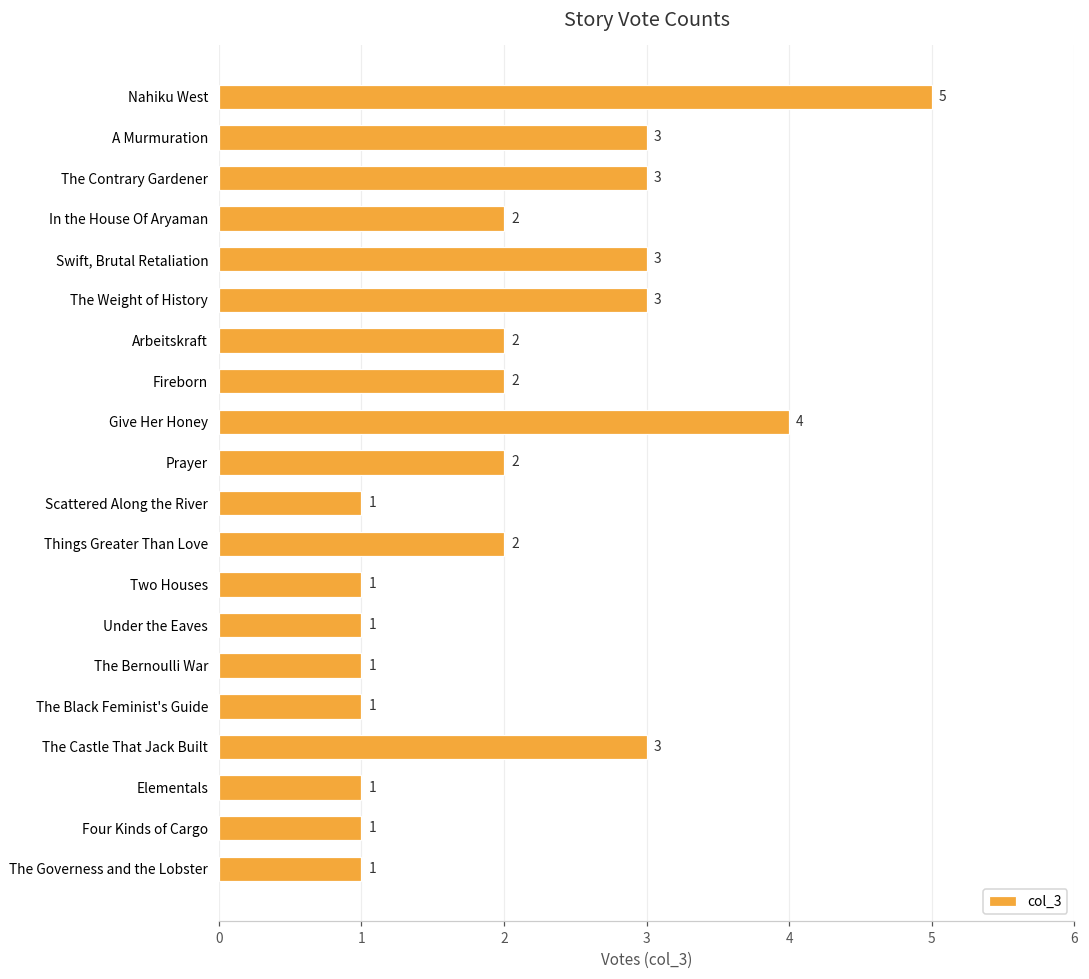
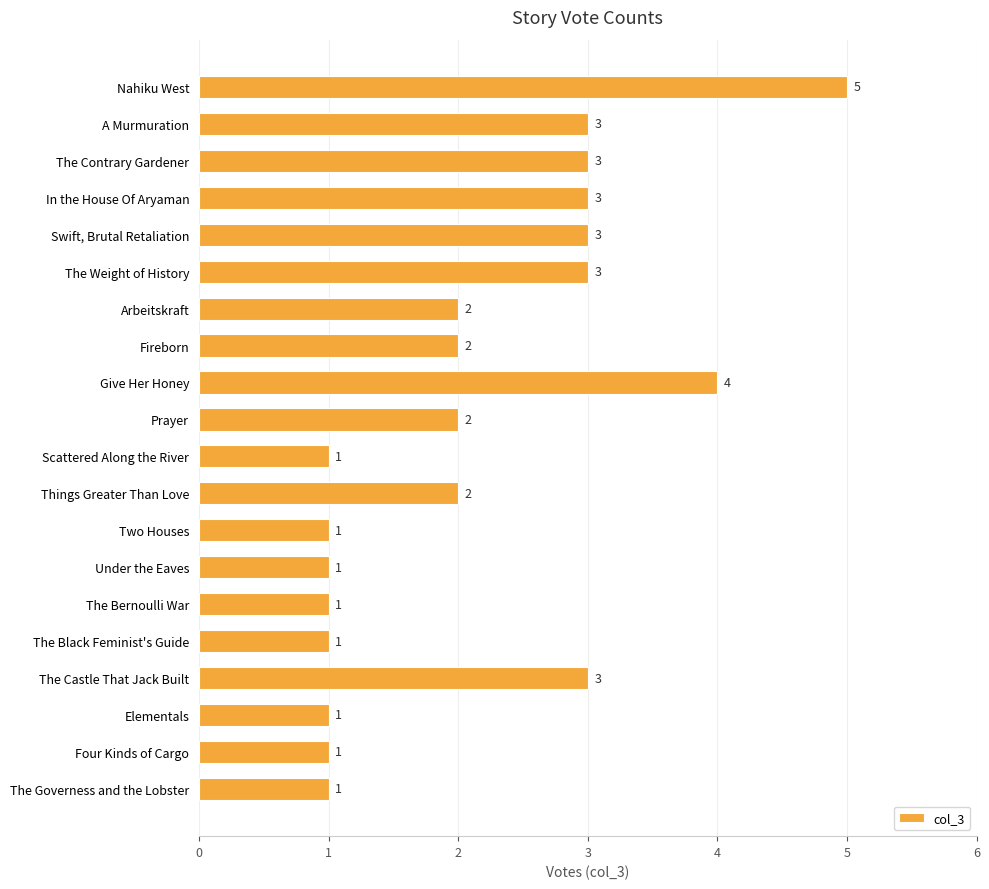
  {
    "Nahiku West": 5,
    "A Murmuration": 3,
    "The Contrary Gardener": 3,
-   "In the House Of Aryaman": 2,
+   "In the House Of Aryaman": 3,
    "Swift, Brutal Retaliation": 3,
    "The Weight of History": 3,
    "Arbeitskraft": 2,
    "Fireborn": 2,
    "Give Her Honey": 4,
    "Prayer": 2,
    "Scattered Along the River": 1,
    "Things Greater Than Love": 2,
    "Two Houses": 1,
    "Under the Eaves": 1,
    "The Bernoulli War": 1,
    "The Black Feminist's Guide": 1,
    "The Castle That Jack Built": 3,
    "Elementals": 1,
    "Four Kinds of Cargo": 1,
    "The Governess and the Lobster": 1
  }
